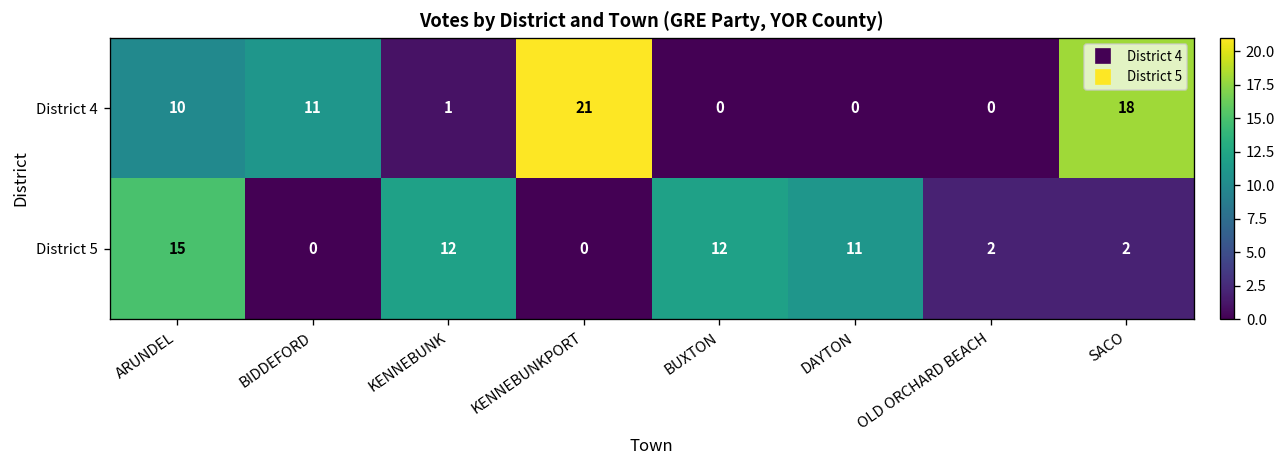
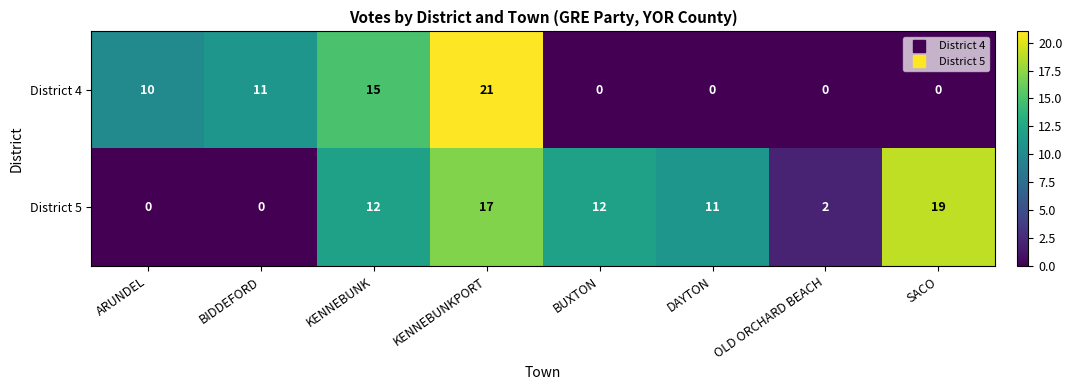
  {
    "District 4": {
      "ARUNDEL": 10,
      "BIDDEFORD": 11,
-     "KENNEBUNK": 1,
+     "KENNEBUNK": 15,
      "KENNEBUNKPORT": 21,
      "BUXTON": 0,
      "DAYTON": 0,
      "OLD ORCHARD BEACH": 0,
-     "SACO": 18
+     "SACO": 0
    },
    "District 5": {
-     "ARUNDEL": 15,
+     "ARUNDEL": 0,
      "BIDDEFORD": 0,
      "KENNEBUNK": 12,
-     "KENNEBUNKPORT": 0,
+     "KENNEBUNKPORT": 17,
      "BUXTON": 12,
      "DAYTON": 11,
      "OLD ORCHARD BEACH": 2,
-     "SACO": 2
+     "SACO": 19
    }
  }
